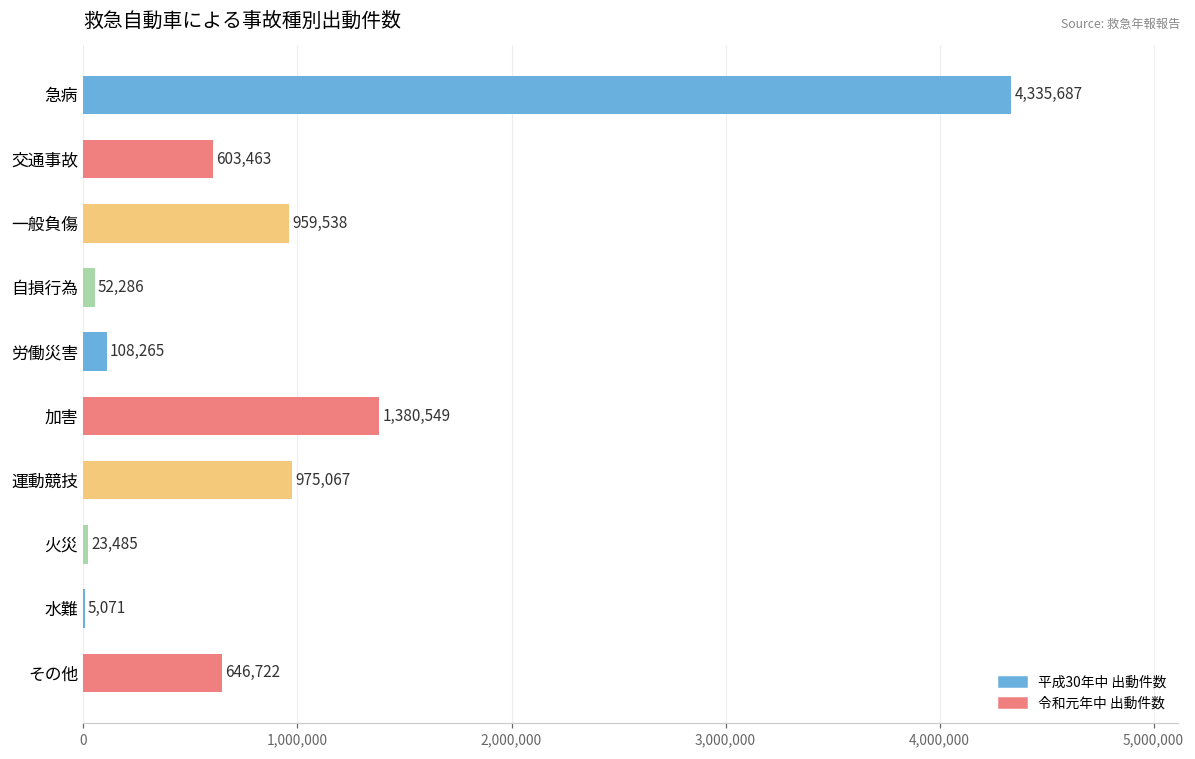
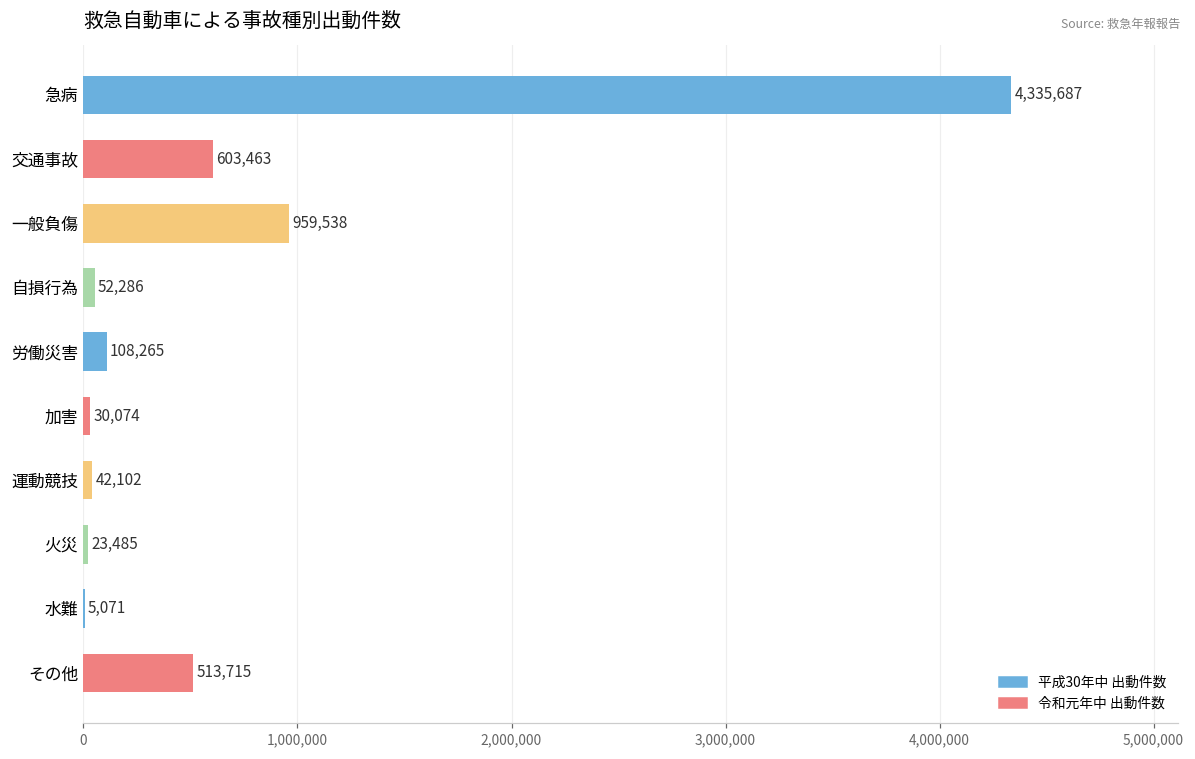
  {
    "急病": "4,335,687",
    "交通事故": "603,463",
    "一般負傷": "959,538",
    "自損行為": "52,286",
    "労働災害": "108,265",
-   "加害": "1,380,549",
-   "運動競技": "975,067",
+   "加害": "30,074",
+   "運動競技": "42,102",
    "火災": "23,485",
    "水難": "5,071",
-   "その他": "646,722"
+   "その他": "513,715"
  }
